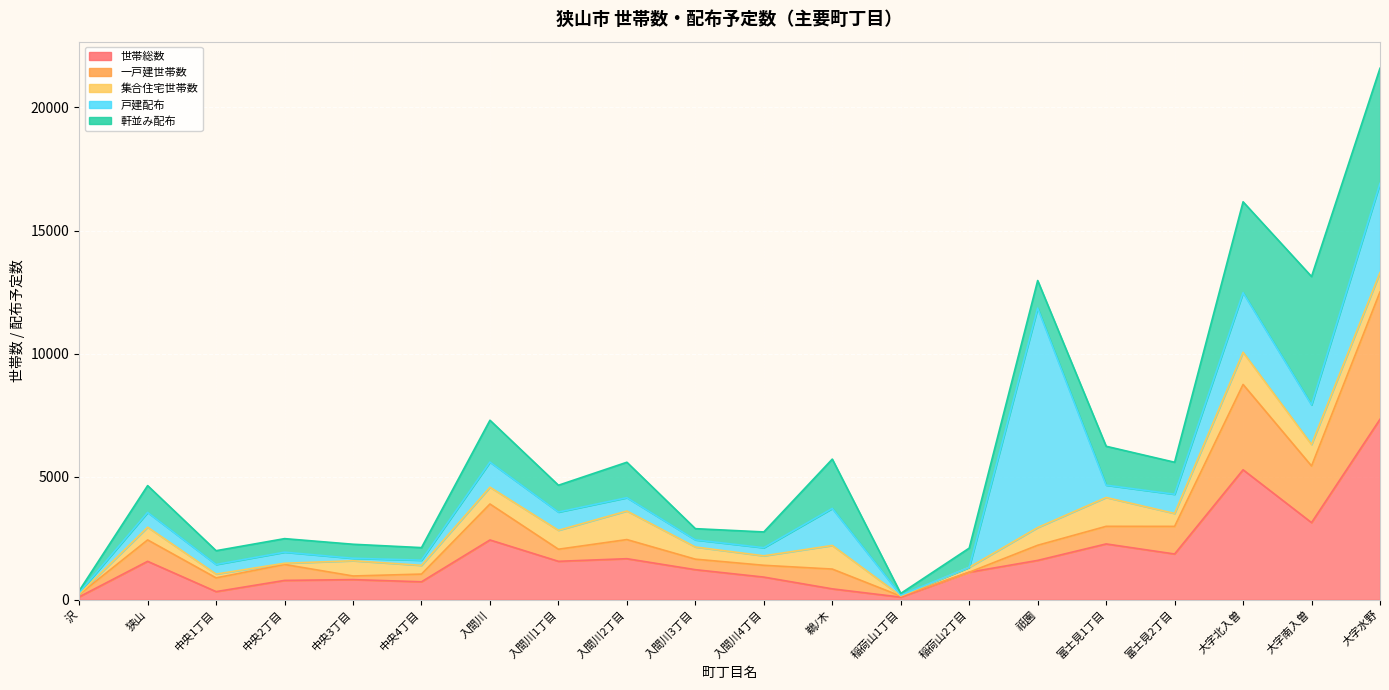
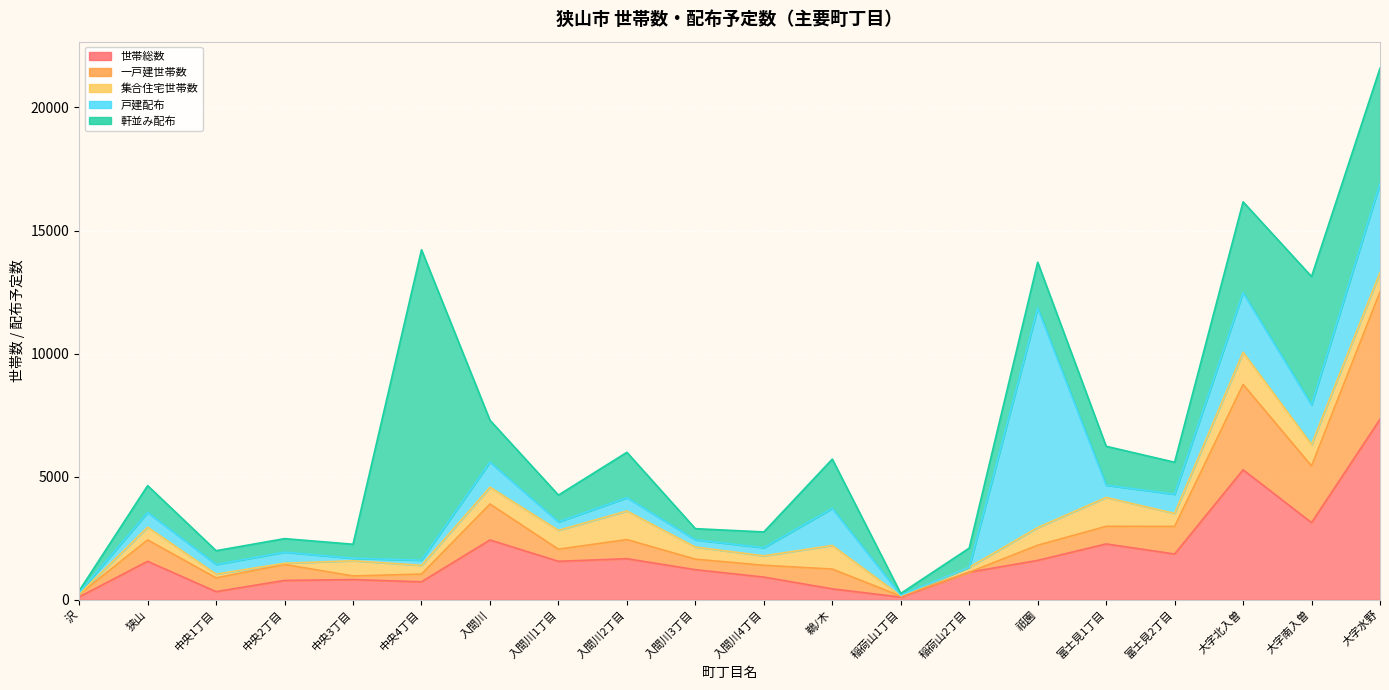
  {
    "世帯総数": {
      "狭山": 1600,
      "中央1丁目": 300,
      "中央2丁目": 800,
      "中央3丁目": 800,
      "中央4丁目": 700,
      "入間川": 2400,
      "入間川1丁目": 1600,
      "入間川2丁目": 1700,
      "入間川3丁目": 1200,
      "入間川4丁目": 900,
      "鵜ﾉ木": 400,
      "祇園": 1600,
      "富士見1丁目": 2300,
      "富士見2丁目": 1900,
      "大字北入曽": 5300,
      "大字南入曽": 3100,
      "大字水野": 7300
    },
    "戸建配布": {
      "狭山": 600,
      "中央1丁目": 400,
      "中央2丁目": 500,
      "中央4丁目": 200,
      "入間川": 1000,
-     "入間川1丁目": 700,
+     "入間川1丁目": 300,
      "入間川2丁目": 500,
      "入間川3丁目": 300,
      "入間川4丁目": 300,
      "鵜ﾉ木": 1500,
      "祇園": 8900,
      "富士見1丁目": 500,
      "富士見2丁目": 800,
      "大字北入曽": 2400,
      "大字南入曽": 1600,
      "大字水野": 3600
    },
    "軒並み配布": {
      "狭山": 1100,
      "中央1丁目": 600,
      "中央2丁目": 600,
      "中央3丁目": 600,
-     "中央4丁目": 500,
+     "中央4丁目": 12600,
      "入間川": 1700,
      "入間川1丁目": 1100,
-     "入間川2丁目": 1400,
+     "入間川2丁目": 1800,
      "入間川3丁目": 500,
      "入間川4丁目": 600,
      "鵜ﾉ木": 2000,
      "稲荷山2丁目": 800,
-     "祇園": 1100,
+     "祇園": 1900,
      "富士見1丁目": 1600,
      "富士見2丁目": 1300,
      "大字北入曽": 3700,
      "大字南入曽": 5200,
      "大字水野": 4700
    }
  }
